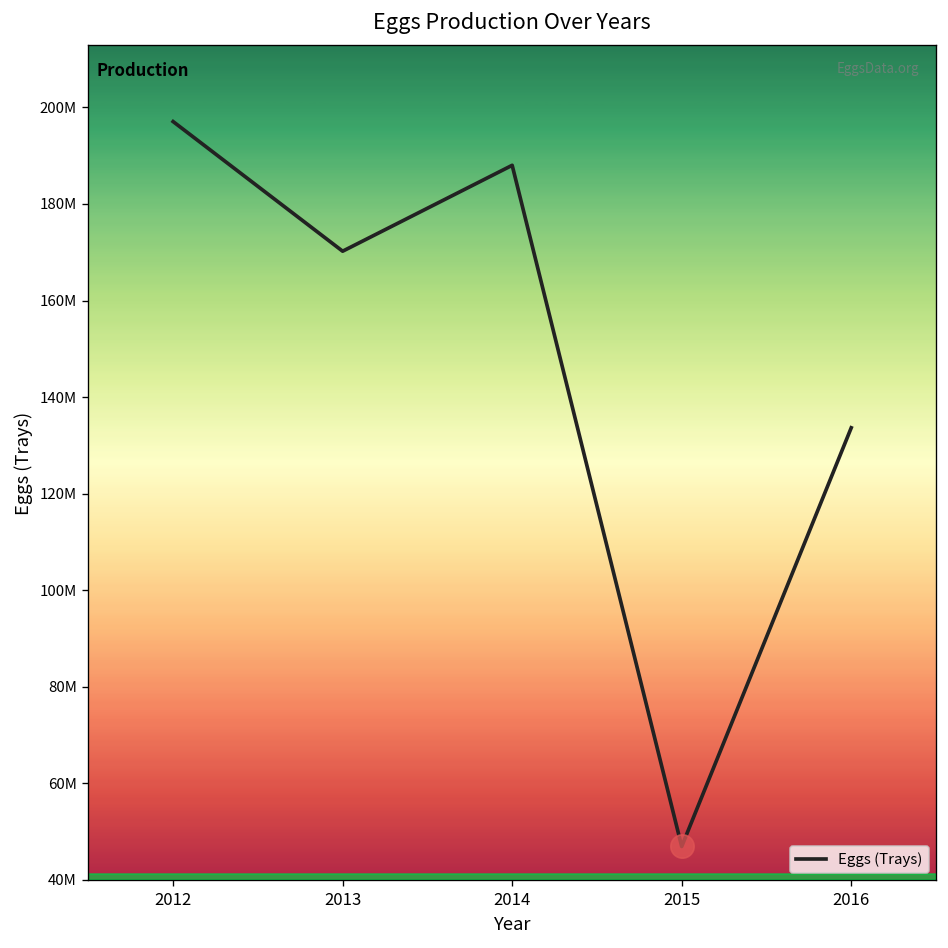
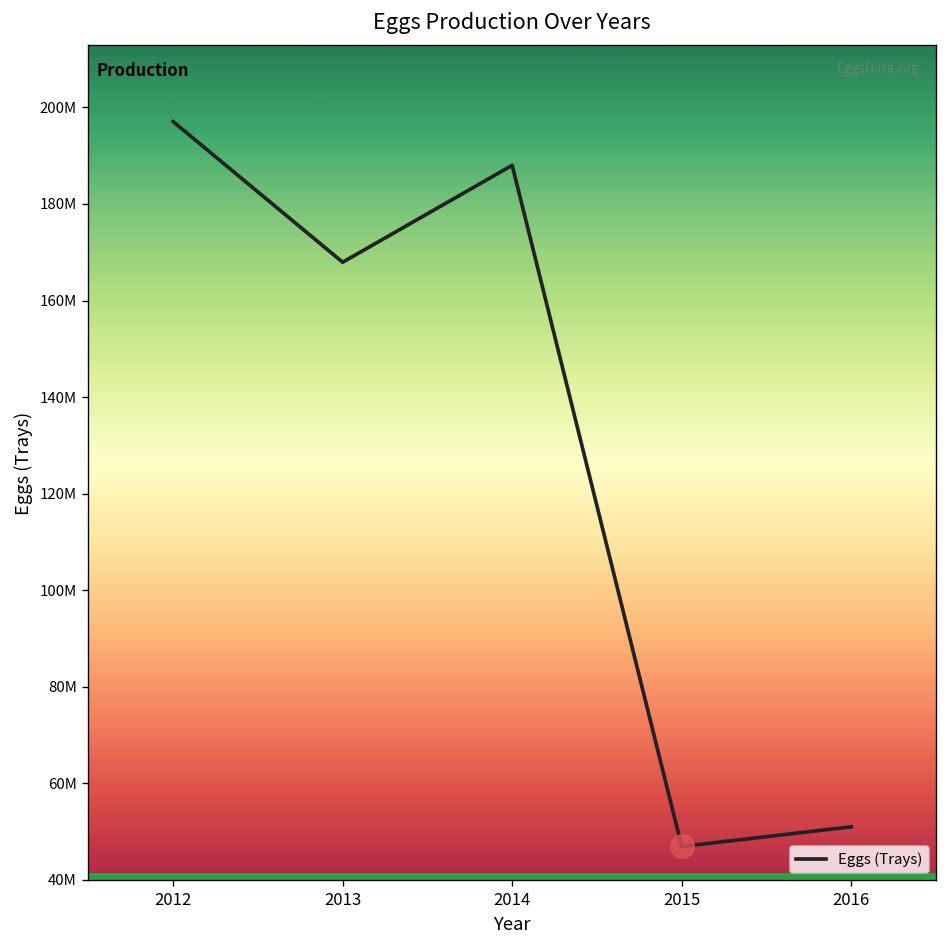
  {
    "Eggs (Trays)": {
      "2012": 197000000,
-     "2013": 170000000,
+     "2013": 168000000,
      "2014": 188000000,
-     "2016": 134000000
+     "2016": 51000000
    }
  }
